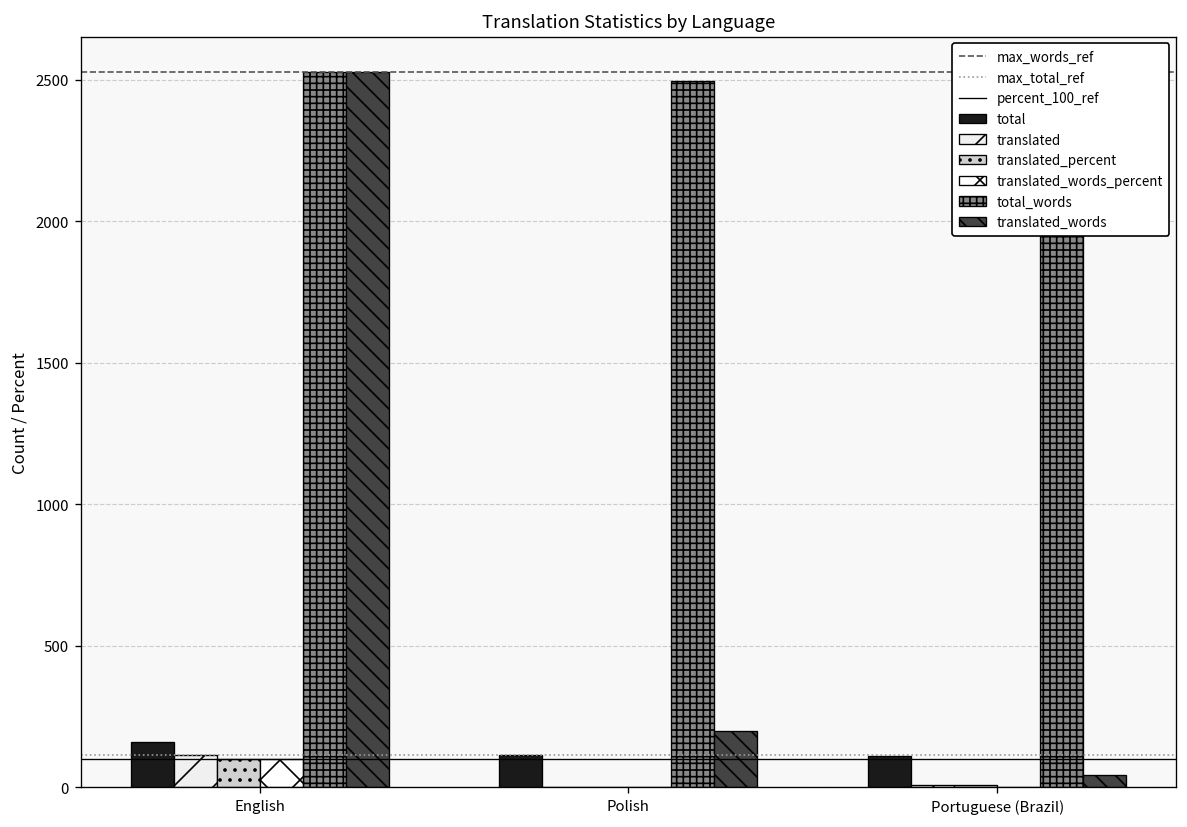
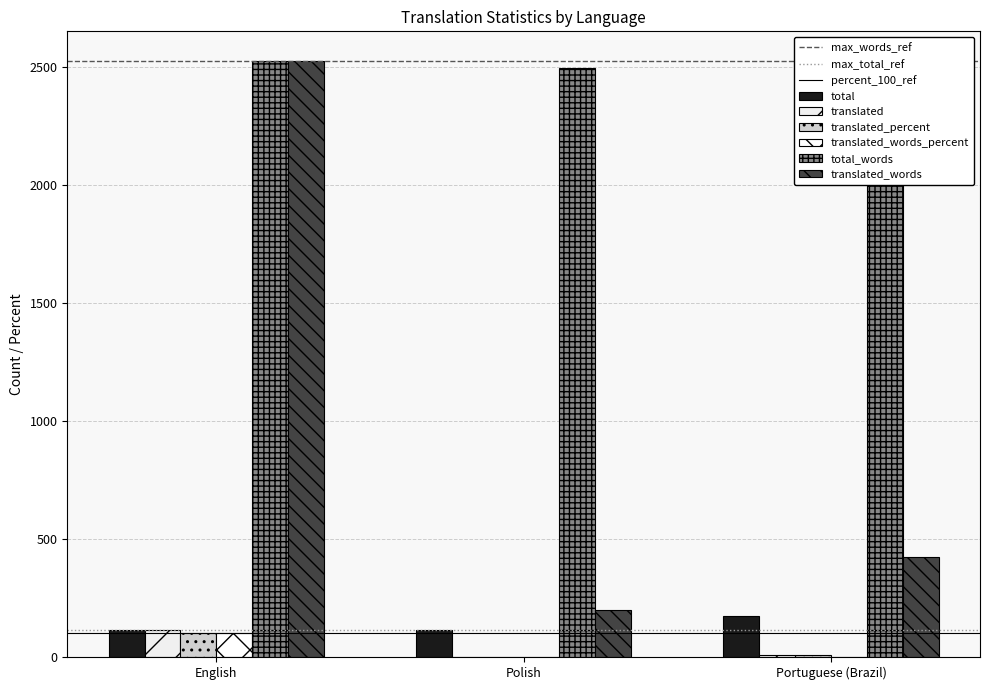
  {
    "total": {
-     "English": 160,
+     "English": 120,
      "Polish": 110,
-     "Portuguese (Brazil)": 110
+     "Portuguese (Brazil)": 180
    },
    "total_words": {
      "English": 2530,
      "Polish": 2500
    },
    "translated_words": {
      "English": 2530,
      "Polish": 200,
-     "Portuguese (Brazil)": 50
+     "Portuguese (Brazil)": 430
    }
  }
